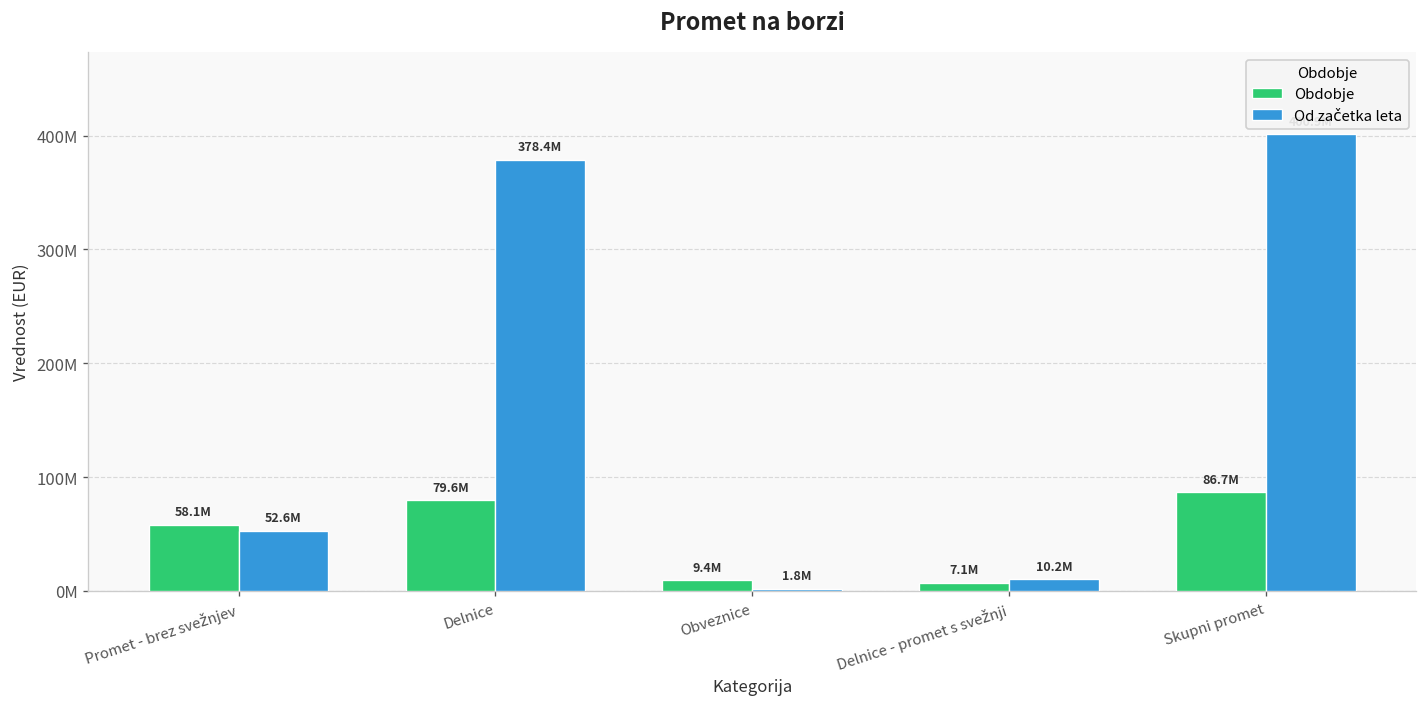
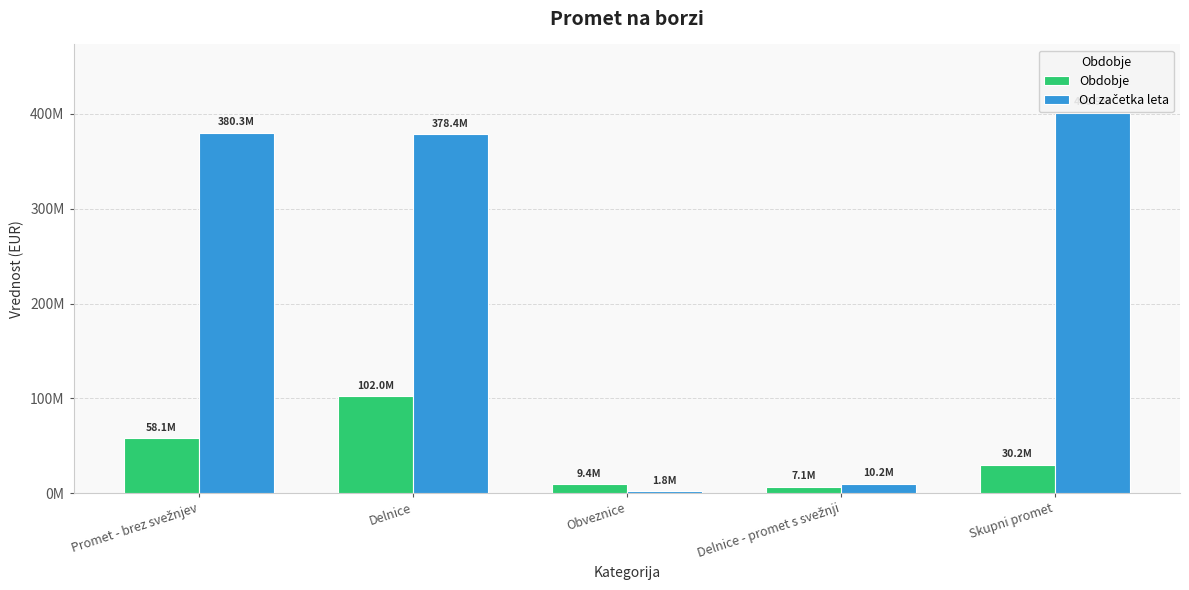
  {
    "Obdobje": {
      "Promet - brez svežnjev": "58.1M",
-     "Delnice": "79.6M",
+     "Delnice": "102.0M",
      "Obveznice": "9.4M",
      "Delnice - promet s svežnji": "7.1M",
-     "Skupni promet": "86.7M"
+     "Skupni promet": "30.2M"
    },
    "Od začetka leta": {
-     "Promet - brez svežnjev": "52.6M",
+     "Promet - brez svežnjev": "380.3M",
      "Delnice": "378.4M",
      "Obveznice": "1.8M",
      "Delnice - promet s svežnji": "10.2M"
    }
  }
